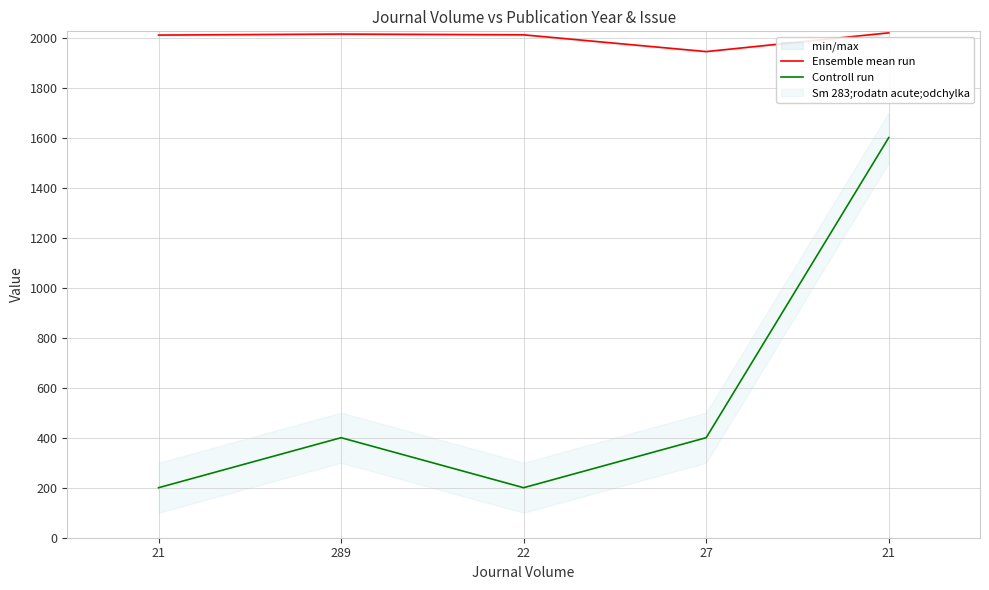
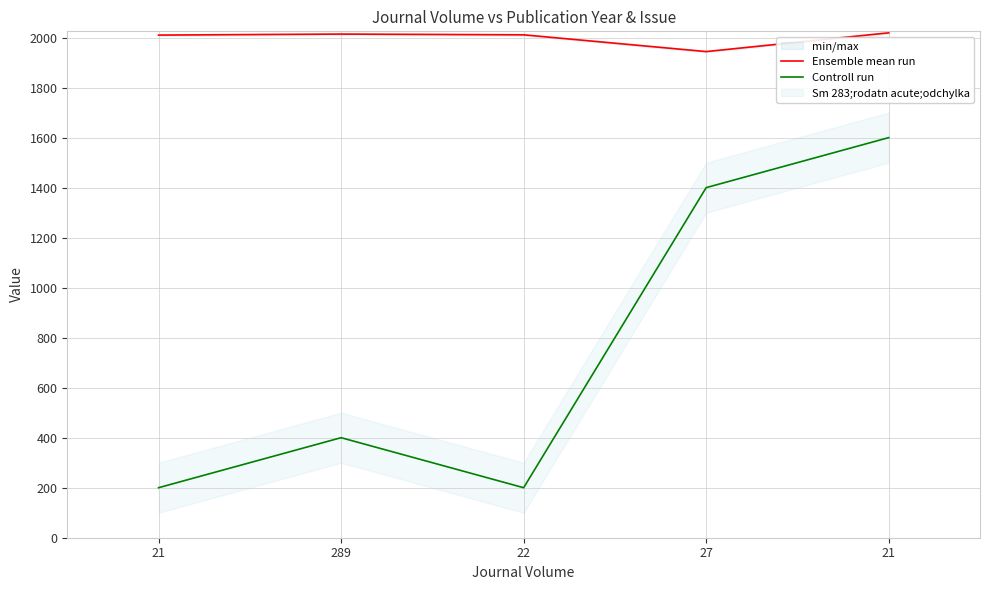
  {
    "Controll run": {
      "289": 400,
      "22": 200,
-     "27": 400
+     "27": 1400
    }
  }
